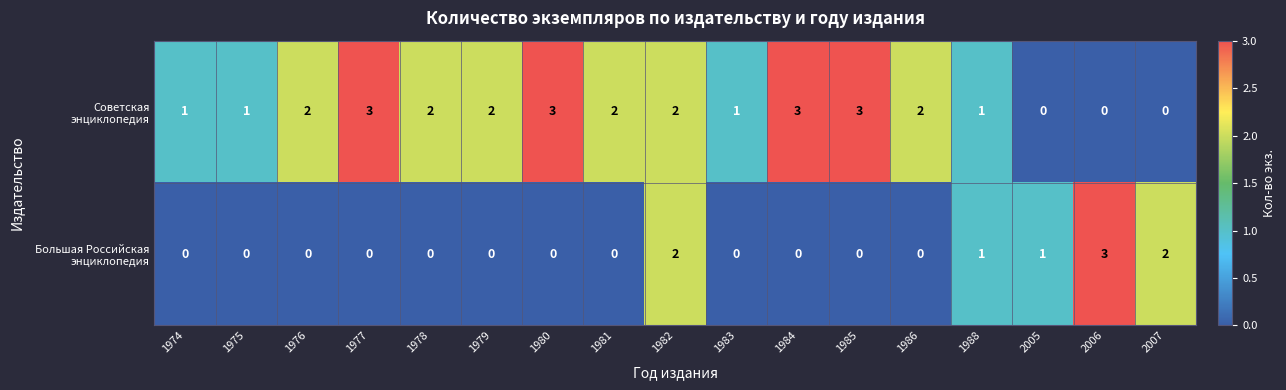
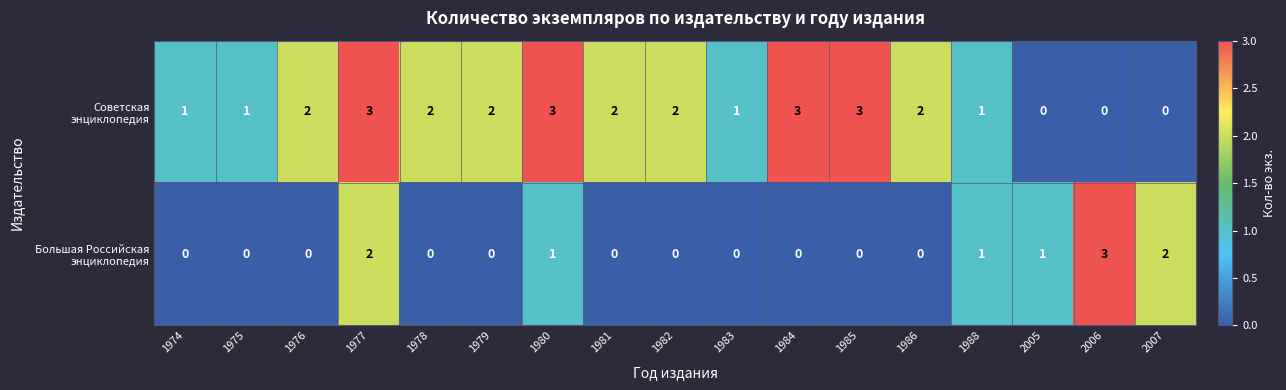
  {
    "Советская энциклопедия": {
      "1974": 1,
      "1975": 1,
      "1976": 2,
      "1977": 3,
      "1978": 2,
      "1979": 2,
      "1980": 3,
      "1981": 2,
      "1982": 2,
      "1983": 1,
      "1984": 3,
      "1985": 3,
      "1986": 2,
      "1988": 1,
      "2005": 0,
      "2006": 0,
      "2007": 0
    },
    "Большая Российская энциклопедия": {
      "1974": 0,
      "1975": 0,
      "1976": 0,
-     "1977": 0,
+     "1977": 2,
      "1978": 0,
      "1979": 0,
-     "1980": 0,
+     "1980": 1,
      "1981": 0,
-     "1982": 2,
+     "1982": 0,
      "1983": 0,
      "1984": 0,
      "1985": 0,
      "1986": 0,
      "1988": 1,
      "2005": 1,
      "2006": 3,
      "2007": 2
    }
  }
